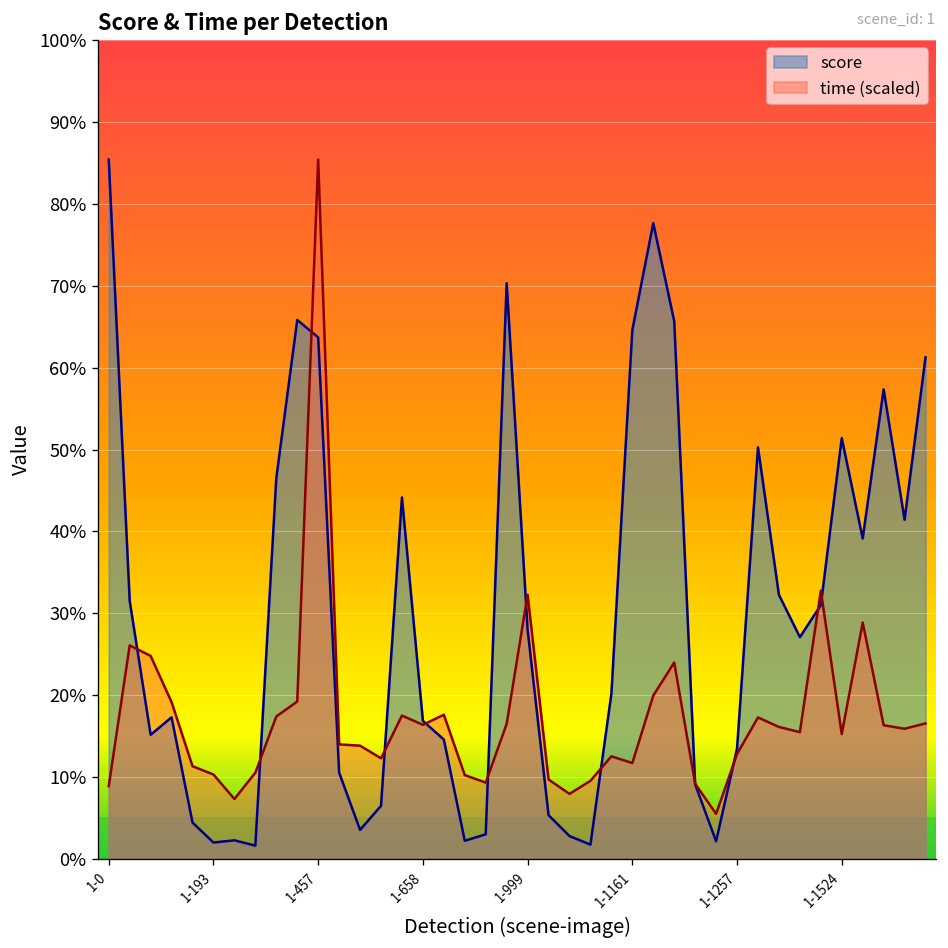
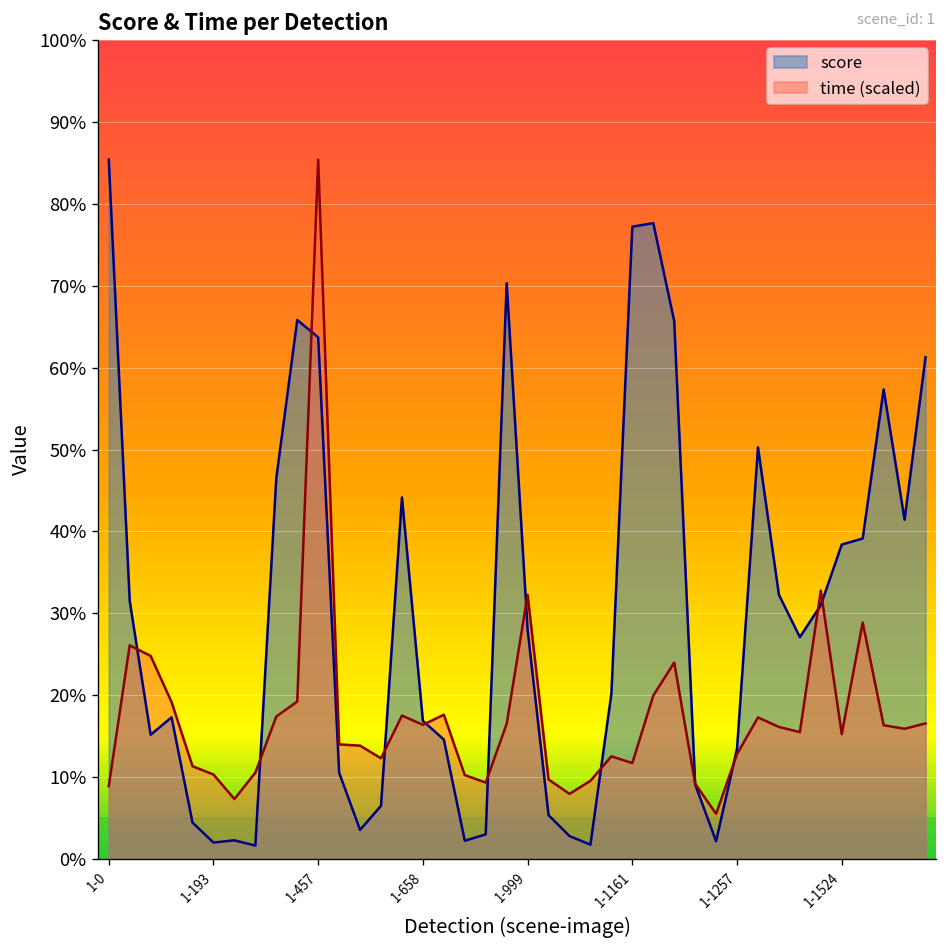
  {
    "score": {
      "1-0": "85%",
      "1-457": "64%",
      "1-658": "17%",
      "1-999": "28%",
-     "1-1161": "65%",
+     "1-1161": "77%",
      "1-1257": "13%",
-     "1-1524": "51%"
+     "1-1524": "38%"
    },
    "time (scaled)": {
      "1-0": "9%",
      "1-193": "10%",
      "1-457": "85%",
      "1-658": "16%",
      "1-999": "32%",
      "1-1161": "12%",
      "1-1257": "13%",
      "1-1524": "15%"
    }
  }
